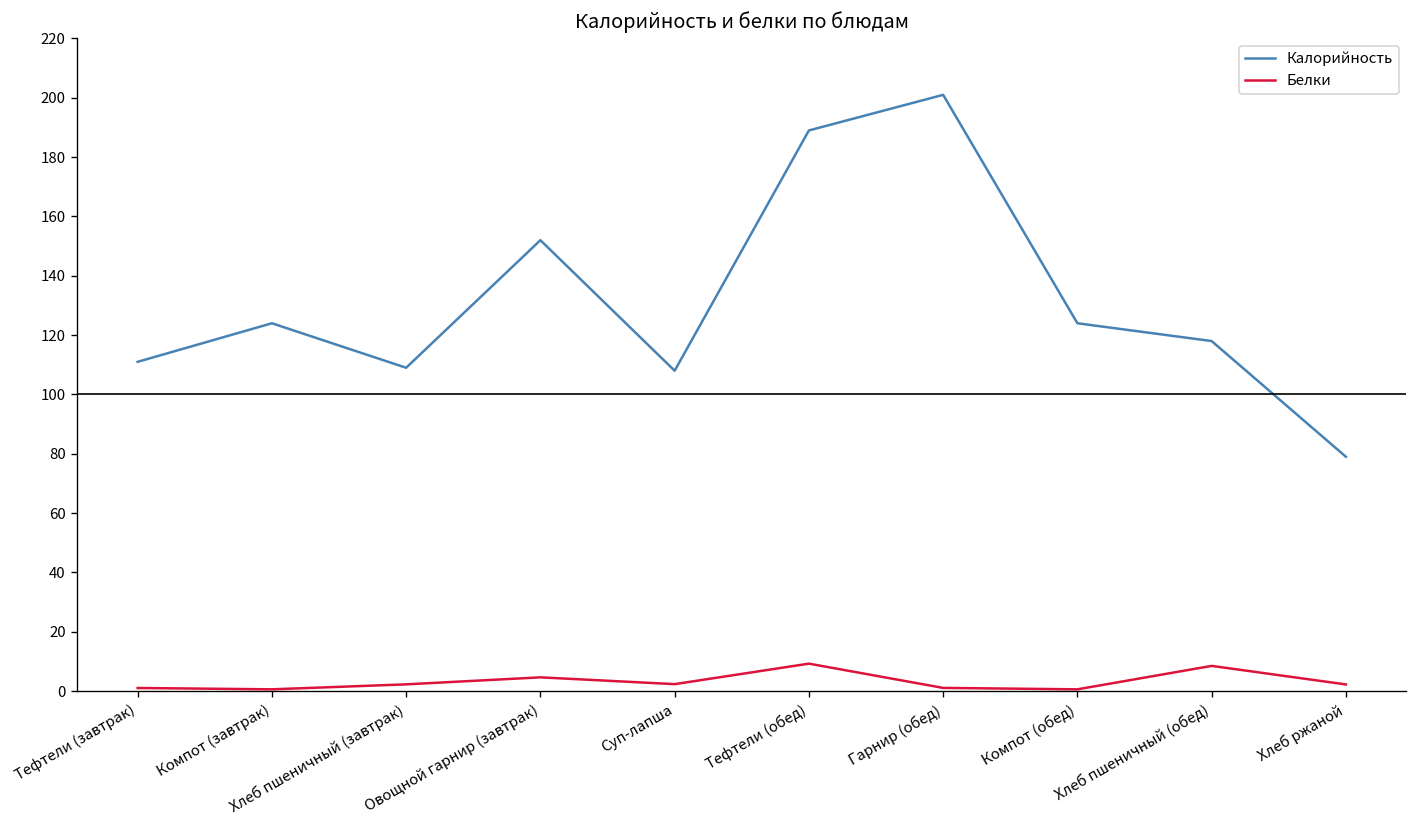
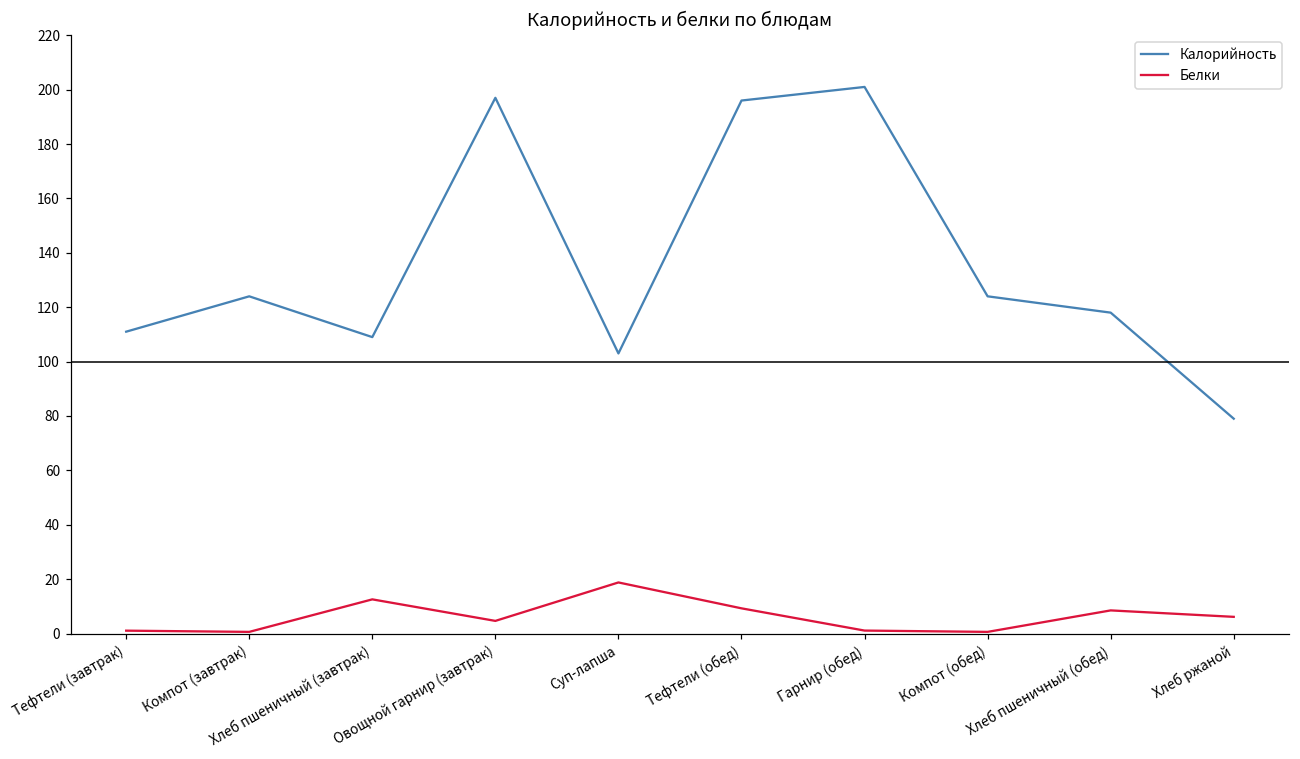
  {
    "Калорийность": {
      "Тефтели (завтрак)": 111,
      "Компот (завтрак)": 124,
      "Хлеб пшеничный (завтрак)": 109,
-     "Овощной гарнир (завтрак)": 152,
-     "Суп-лапша": 108,
-     "Тефтели (обед)": 189,
+     "Овощной гарнир (завтрак)": 197,
+     "Суп-лапша": 103,
+     "Тефтели (обед)": 196,
      "Гарнир (обед)": 201,
      "Компот (обед)": 124,
      "Хлеб пшеничный (обед)": 118,
      "Хлеб ржаной": 79
    },
    "Белки": {
      "Тефтели (завтрак)": 1,
      "Компот (завтрак)": 1,
-     "Хлеб пшеничный (завтрак)": 2,
+     "Хлеб пшеничный (завтрак)": 13,
      "Овощной гарнир (завтрак)": 5,
-     "Суп-лапша": 2,
+     "Суп-лапша": 19,
      "Тефтели (обед)": 9,
      "Гарнир (обед)": 1,
      "Компот (обед)": 1,
      "Хлеб пшеничный (обед)": 9,
-     "Хлеб ржаной": 2
+     "Хлеб ржаной": 6
    }
  }
